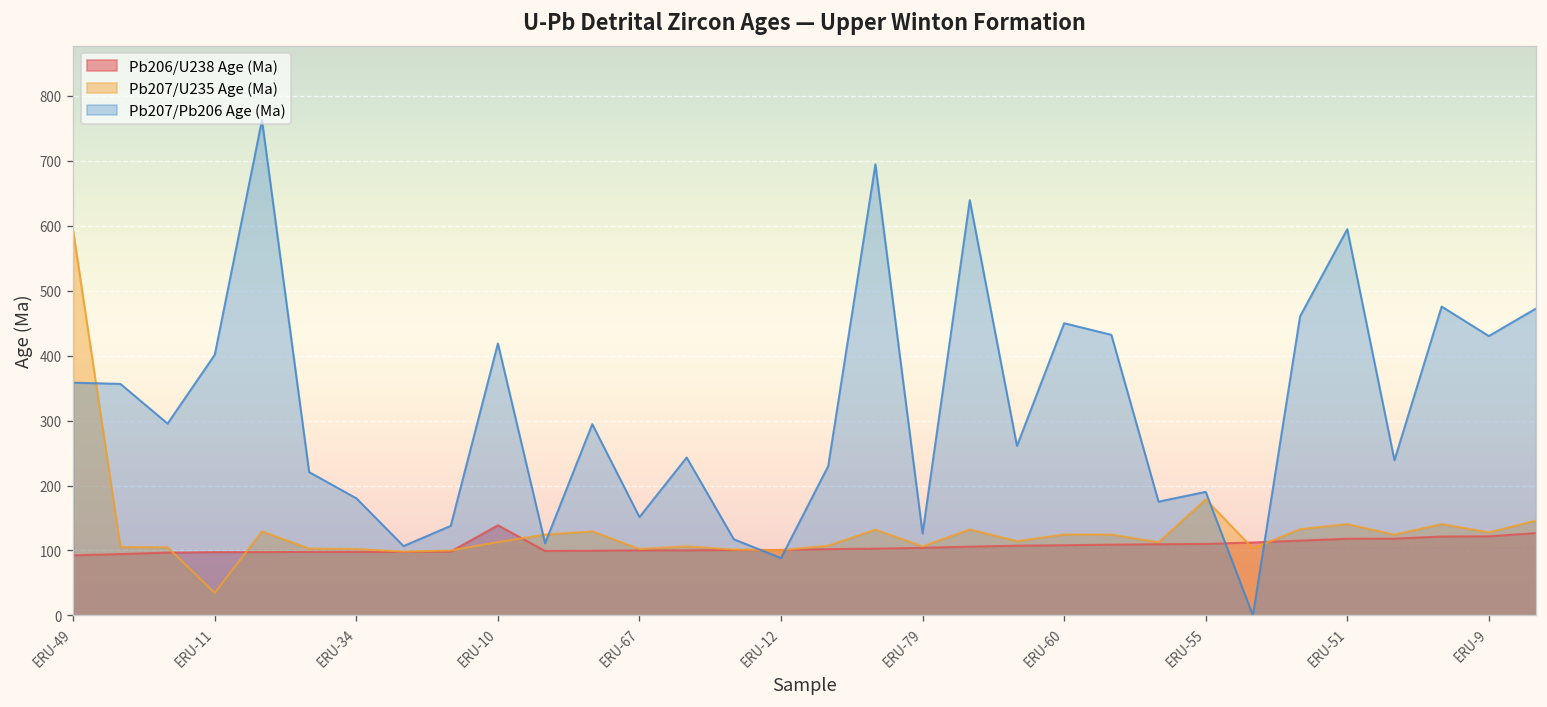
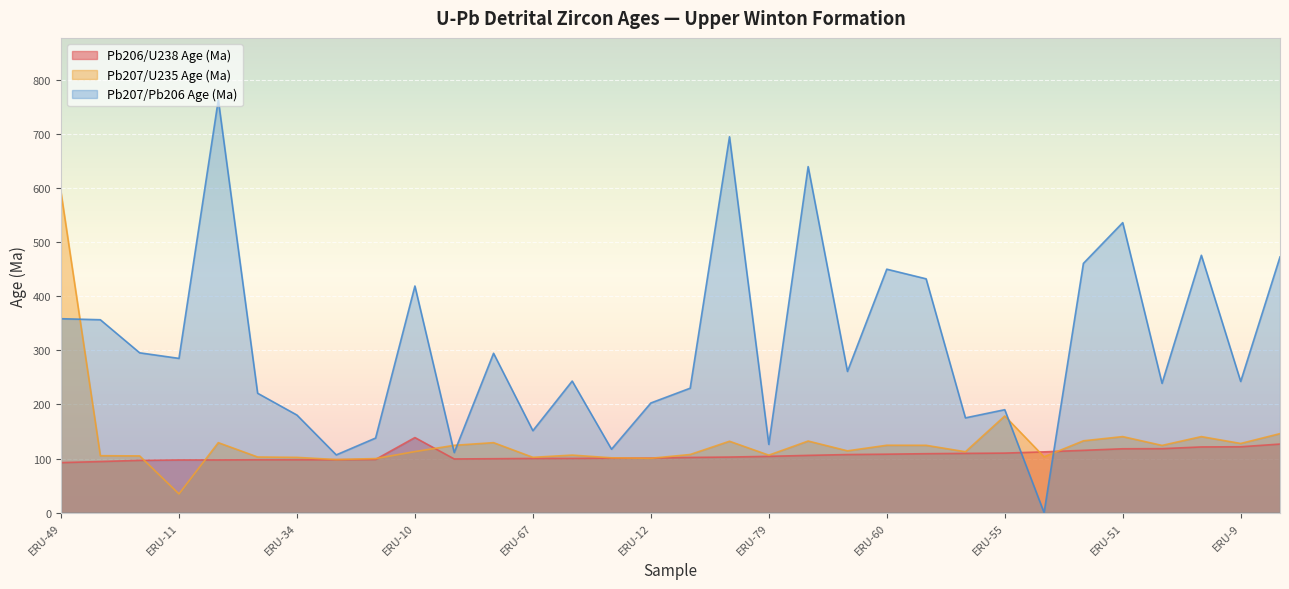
  {
    "Pb206/U238 Age (Ma)": {
      "ERU-49": 90,
      "ERU-11": 100,
      "ERU-10": 140,
      "ERU-60": 110,
      "ERU-55": 110,
      "ERU-51": 120,
      "ERU-9": 120
    },
    "Pb207/U235 Age (Ma)": {
      "ERU-49": 590,
      "ERU-11": 30,
      "ERU-10": 110,
      "ERU-60": 120,
      "ERU-55": 180,
      "ERU-51": 140,
      "ERU-9": 130
    },
    "Pb207/Pb206 Age (Ma)": {
      "ERU-49": 360,
-     "ERU-11": 400,
+     "ERU-11": 290,
      "ERU-34": 180,
      "ERU-10": 420,
      "ERU-67": 150,
-     "ERU-12": 90,
+     "ERU-12": 200,
      "ERU-79": 130,
      "ERU-60": 450,
      "ERU-55": 190,
-     "ERU-51": 590,
-     "ERU-9": 430
+     "ERU-51": 540,
+     "ERU-9": 240
    }
  }
